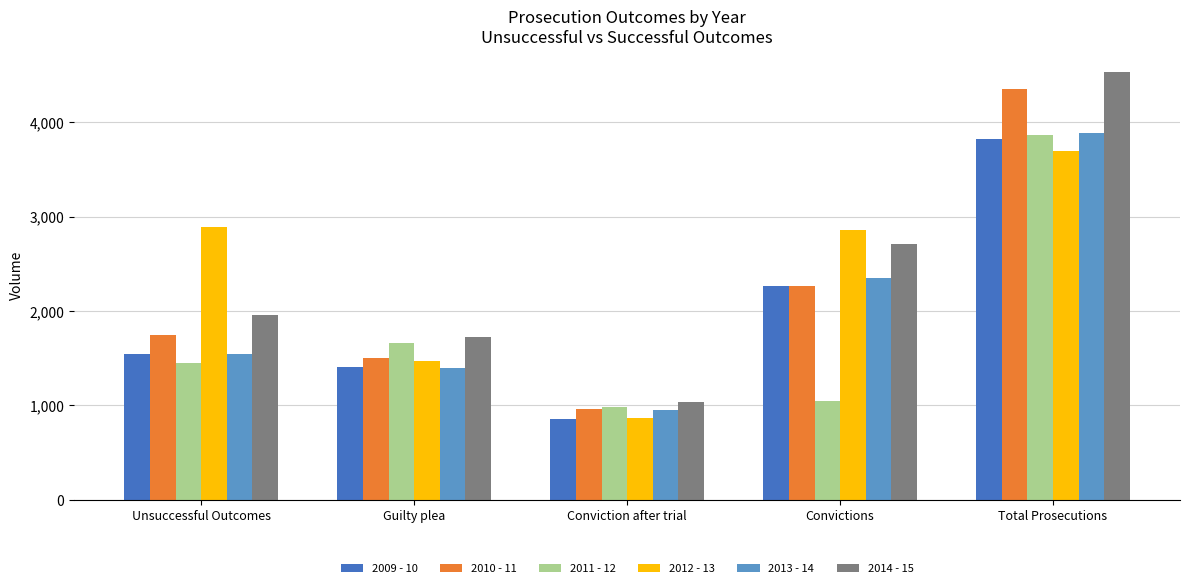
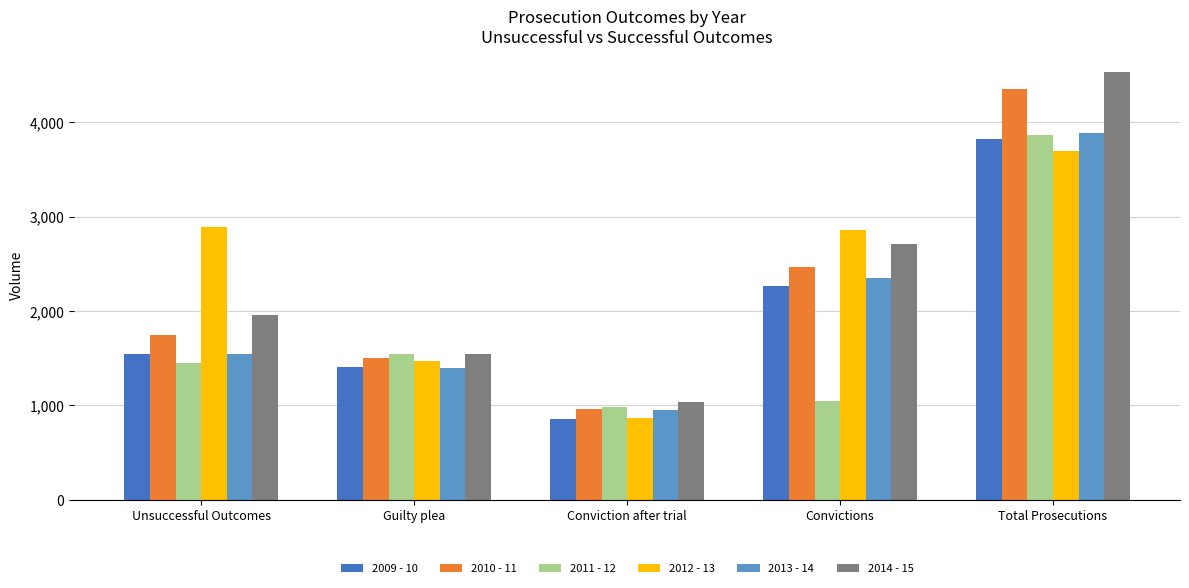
  {
    "2010 - 11": {
      "Unsuccessful Outcomes": "1,700",
      "Guilty plea": "1,500",
      "Conviction after trial": "1,000",
-     "Convictions": "2,300",
+     "Convictions": "2,500",
      "Total Prosecutions": "4,400"
    },
    "2011 - 12": {
      "Unsuccessful Outcomes": "1,500",
-     "Guilty plea": "1,700",
+     "Guilty plea": "1,500",
      "Conviction after trial": "1,000",
      "Convictions": "1,000",
      "Total Prosecutions": "3,900"
    },
    "2012 - 13": {
      "Unsuccessful Outcomes": "2,900",
      "Guilty plea": "1,500",
      "Conviction after trial": "900",
      "Convictions": "2,900",
      "Total Prosecutions": "3,700"
    },
    "2014 - 15": {
      "Unsuccessful Outcomes": "2,000",
-     "Guilty plea": "1,700",
+     "Guilty plea": "1,500",
      "Conviction after trial": "1,000",
      "Convictions": "2,700",
      "Total Prosecutions": "4,500"
    }
  }
